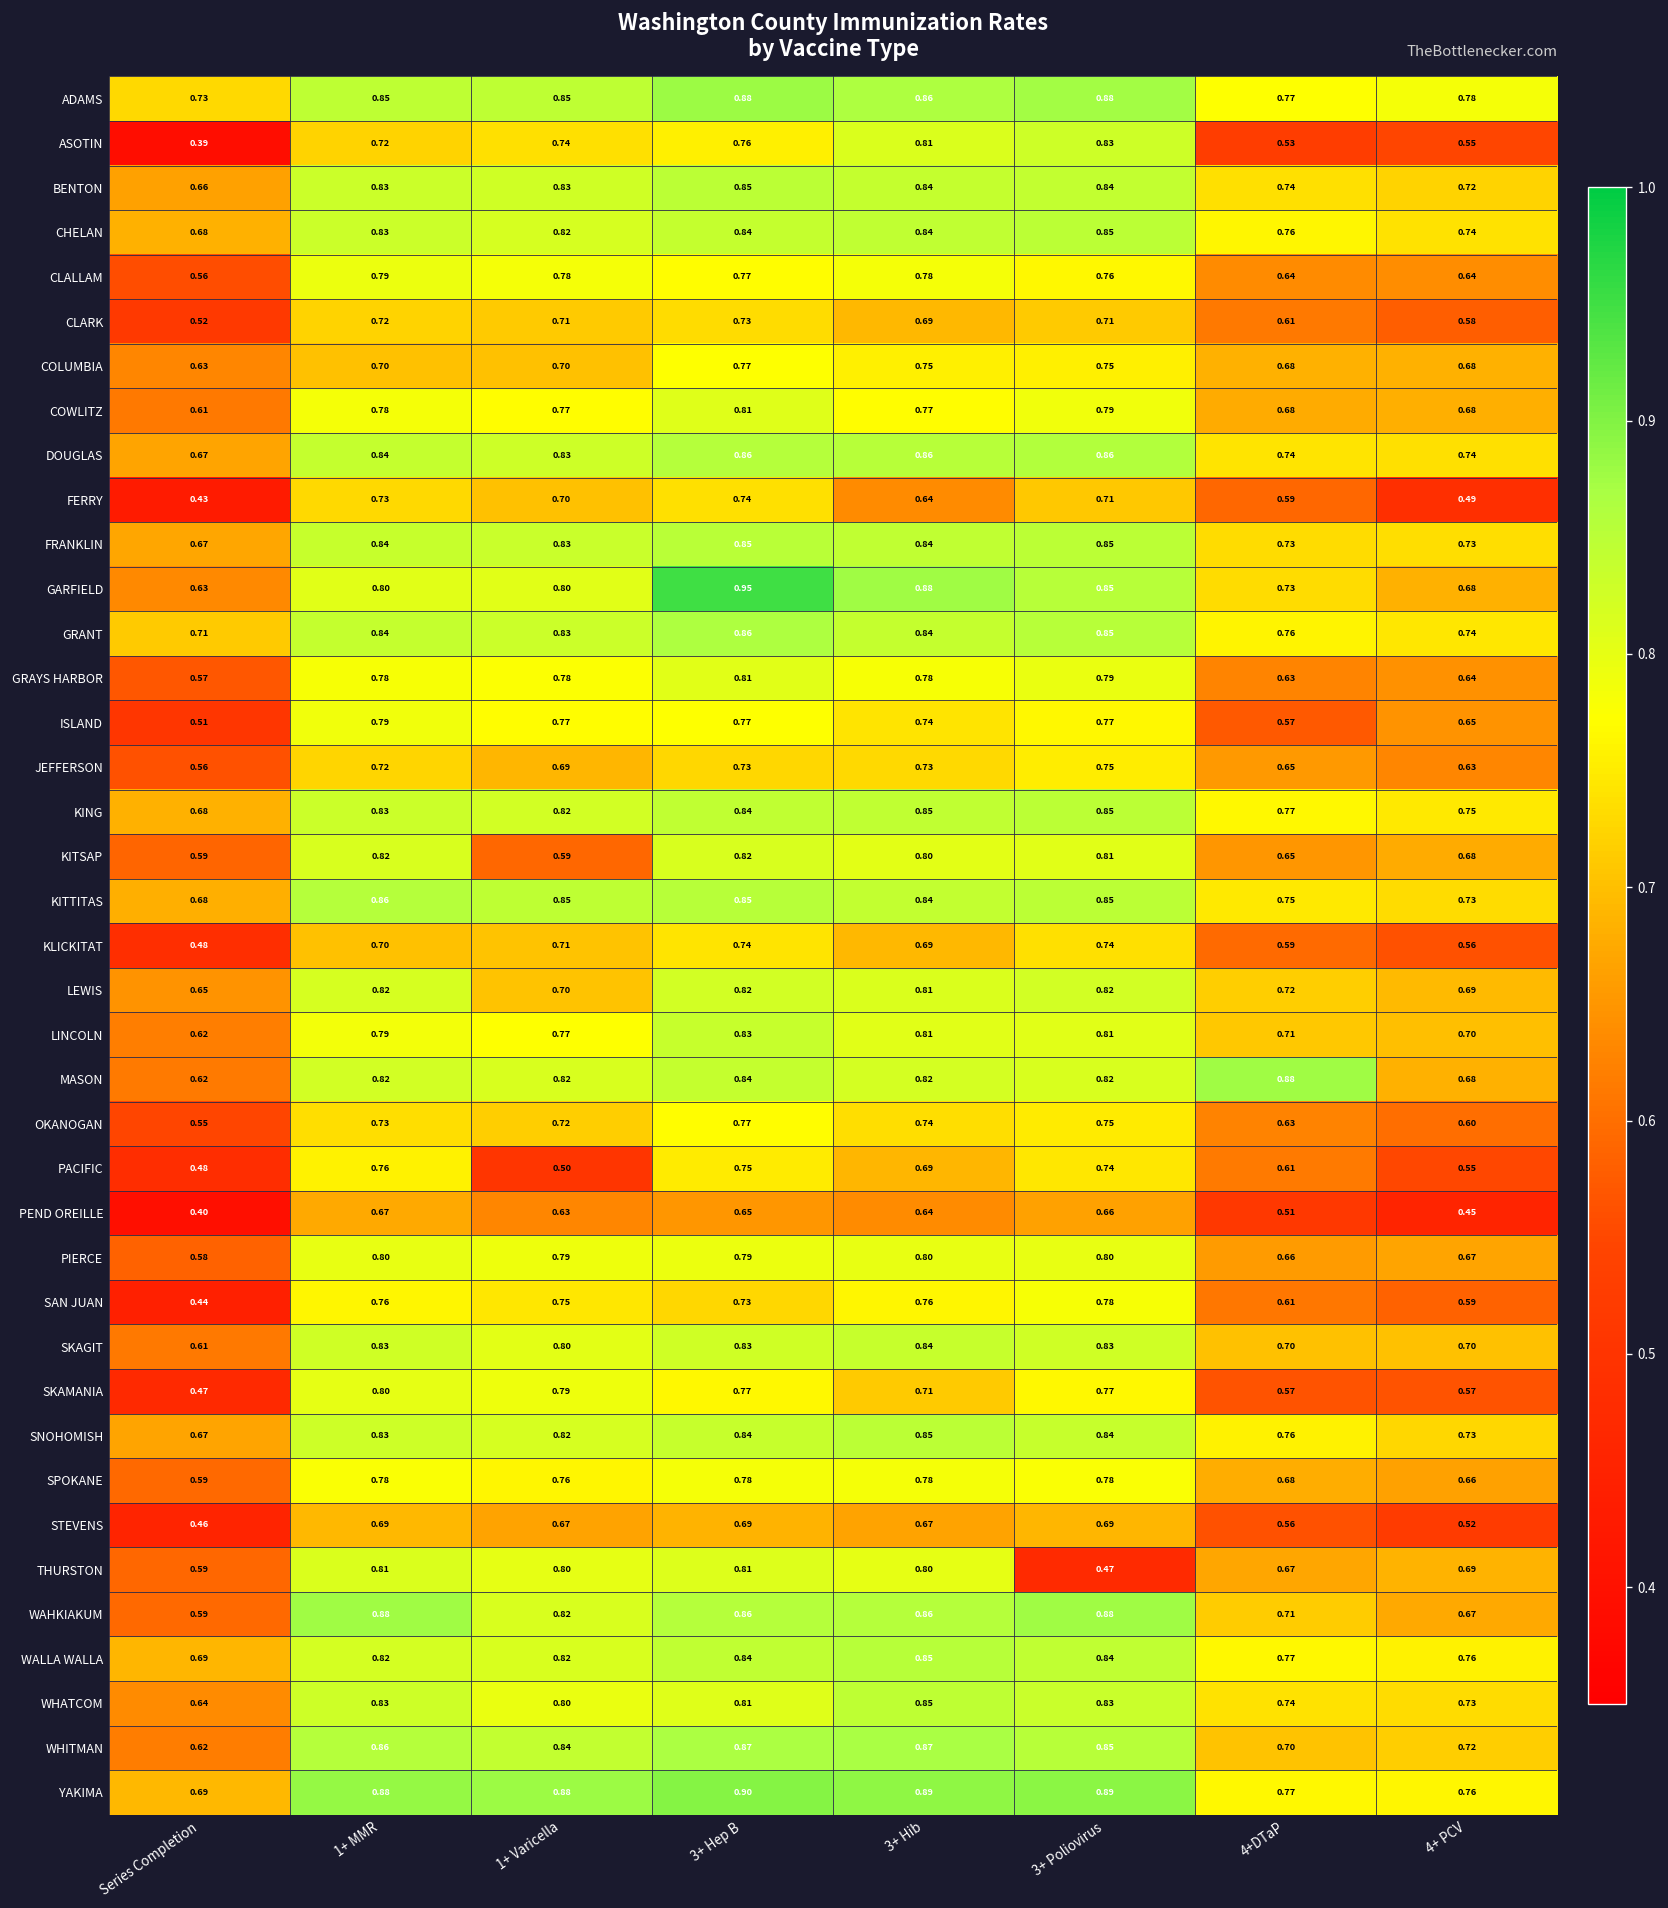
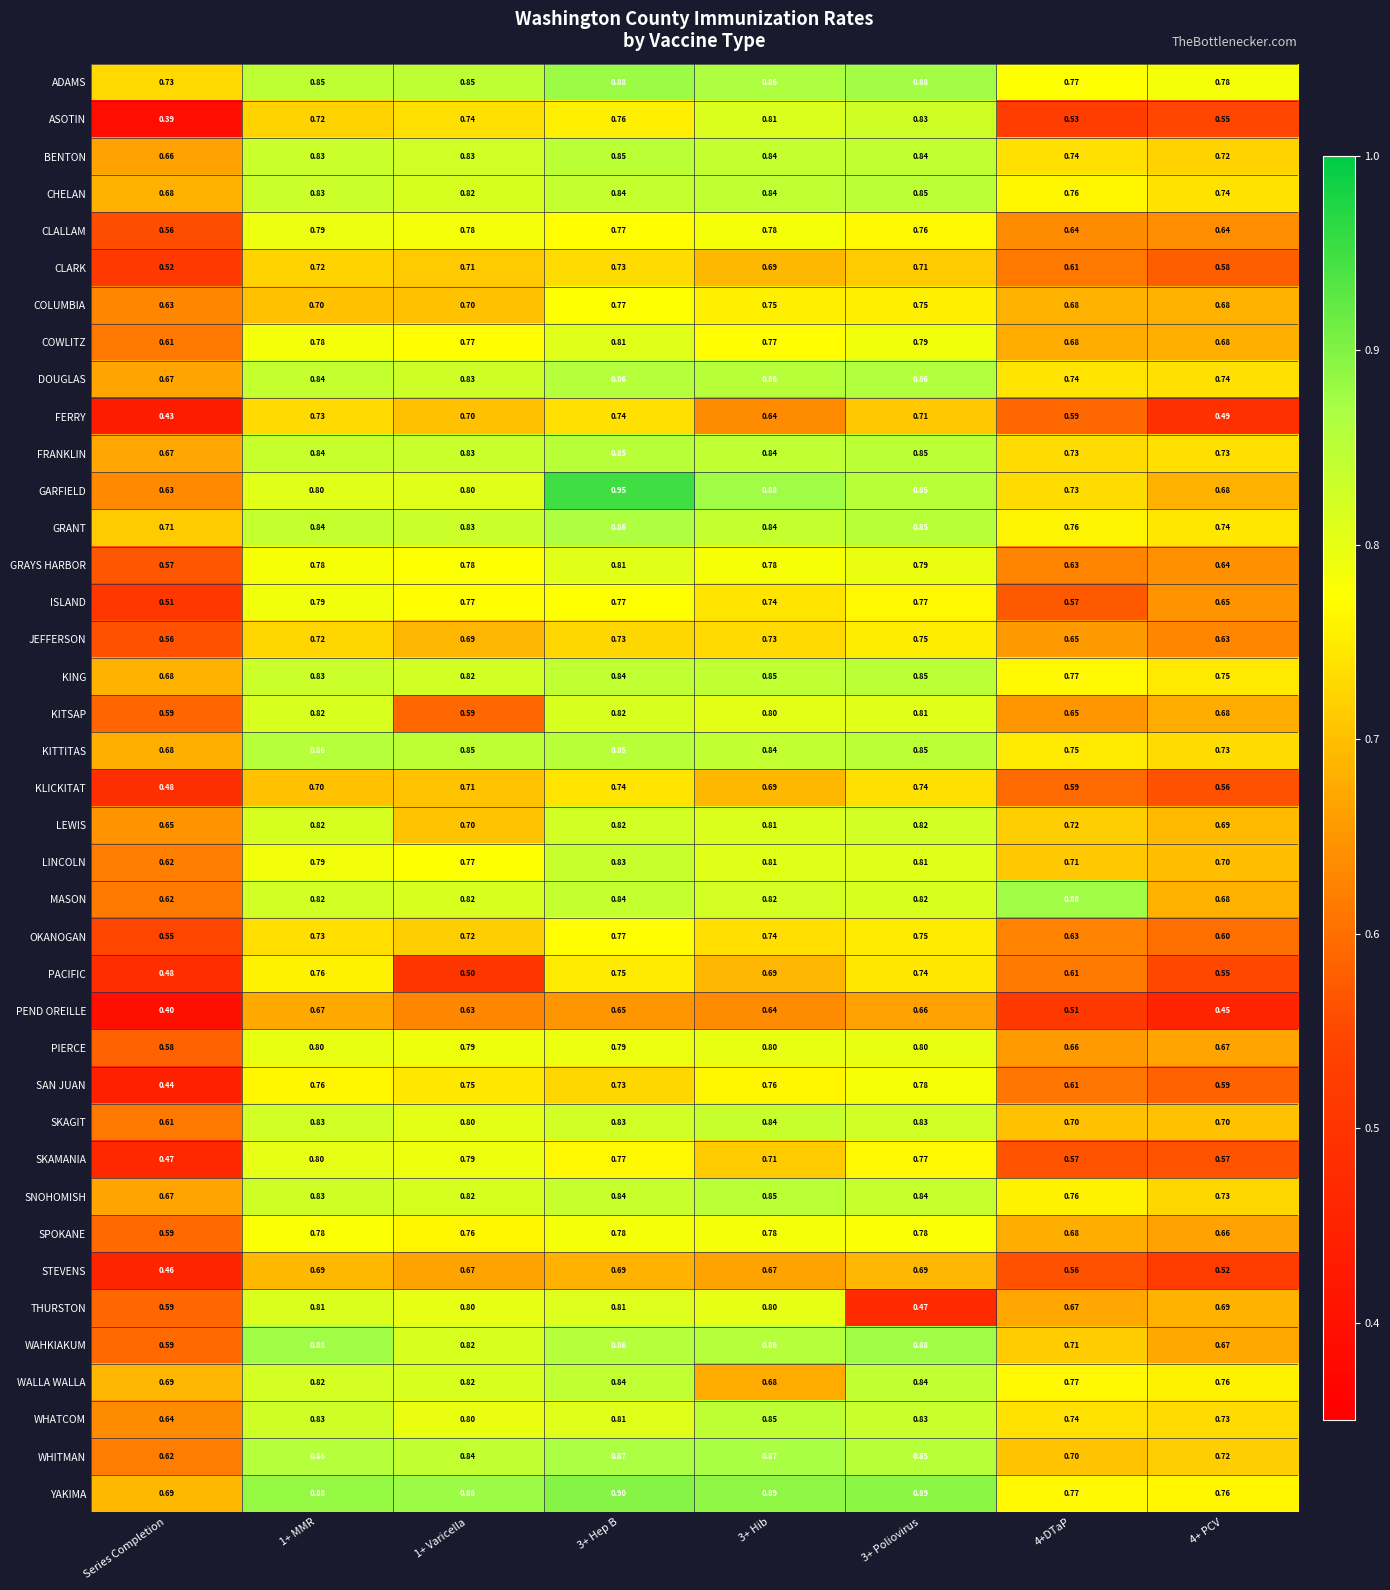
  {
    "WALLA WALLA": {
      "Series Completion": 0.69,
      "1+ MMR": 0.82,
      "1+ Varicella": 0.82,
      "3+ Hep B": 0.84,
-     "3+ Hib": 0.85,
+     "3+ Hib": 0.68,
      "3+ Poliovirus": 0.84,
      "4+DTaP": 0.77,
      "4+ PCV": 0.76
    }
  }
